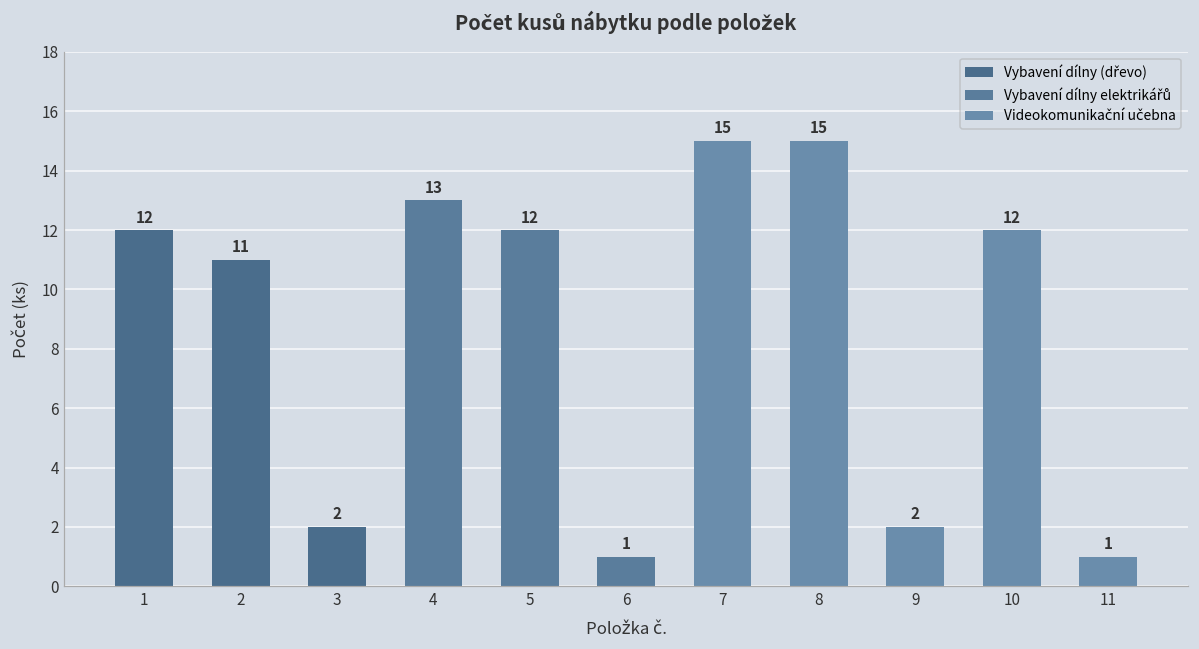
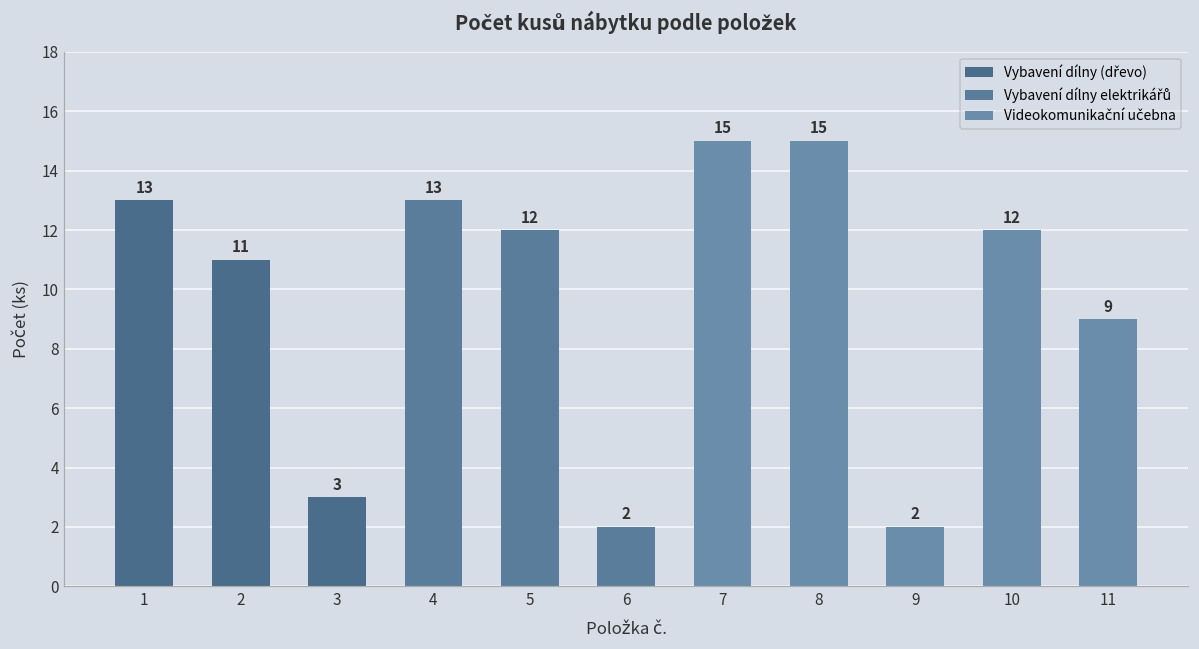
  {
-   "1": 12,
+   "1": 13,
    "2": 11,
-   "3": 2,
+   "3": 3,
    "4": 13,
    "5": 12,
-   "6": 1,
+   "6": 2,
    "7": 15,
    "8": 15,
    "9": 2,
    "10": 12,
-   "11": 1
+   "11": 9
  }
